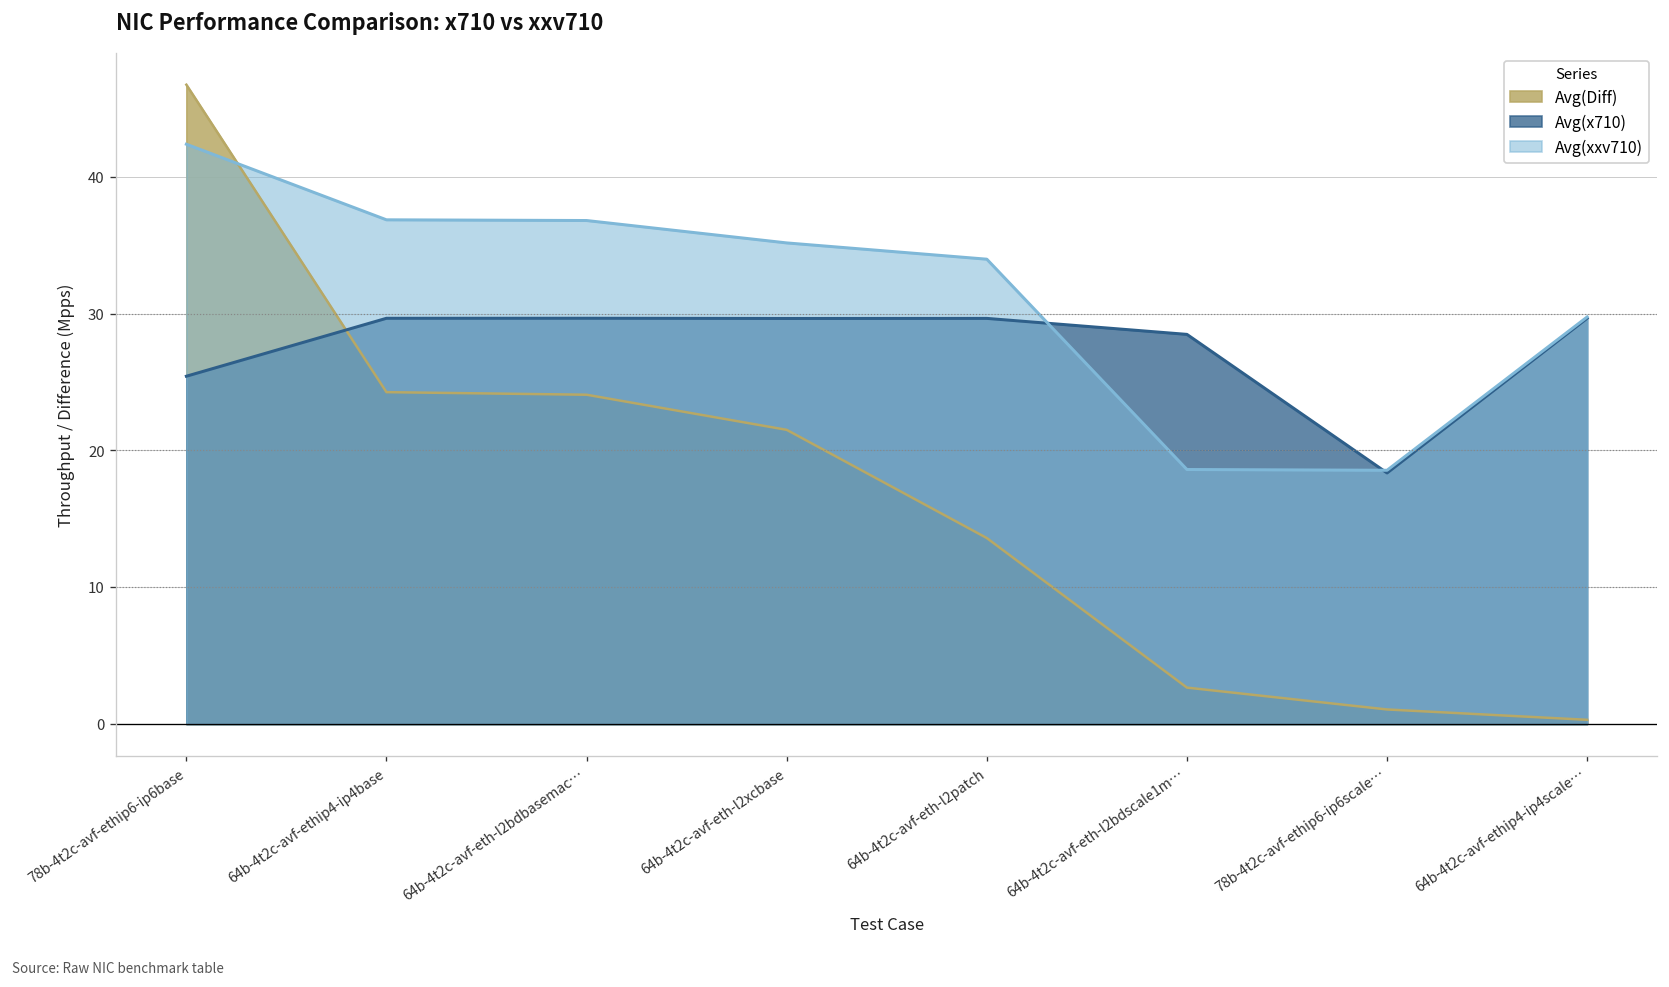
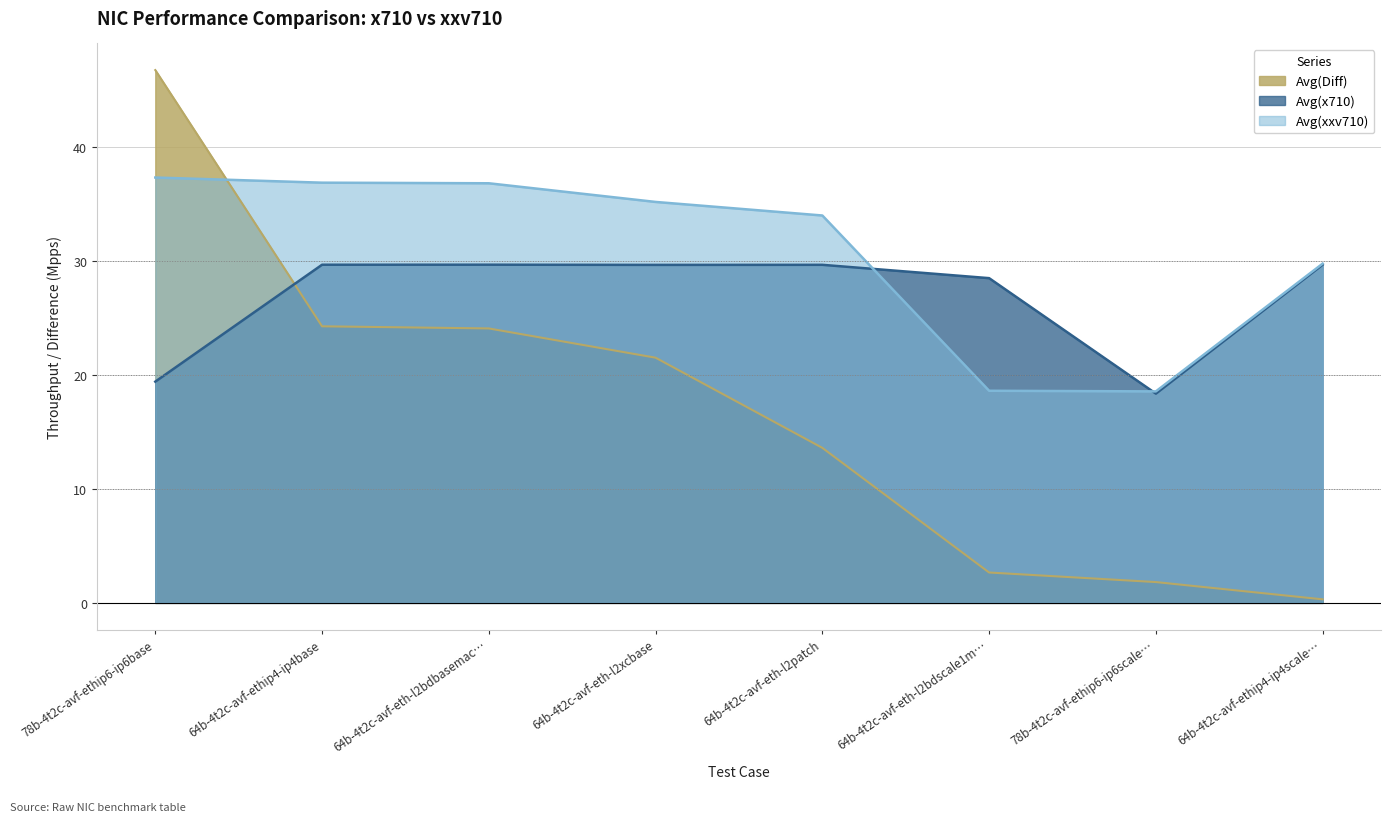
  {
    "Avg(Diff)": {
      "78b-4t2c-avf-ethip6-ip6base": 46.7,
      "64b-4t2c-avf-ethip4-ip4base": 24.3,
      "64b-4t2c-avf-eth-l2bdbasemac…": 24.1,
      "64b-4t2c-avf-eth-l2xcbase": 21.5,
      "64b-4t2c-avf-eth-l2patch": 13.6,
      "64b-4t2c-avf-eth-l2bdscale1m…": 2.7,
-     "78b-4t2c-avf-ethip6-ip6scale…": 1.1,
+     "78b-4t2c-avf-ethip6-ip6scale…": 1.8,
      "64b-4t2c-avf-ethip4-ip4scale…": 0.3
    },
    "Avg(x710)": {
-     "78b-4t2c-avf-ethip6-ip6base": 25.4,
+     "78b-4t2c-avf-ethip6-ip6base": 19.4,
      "64b-4t2c-avf-ethip4-ip4base": 29.7,
      "64b-4t2c-avf-eth-l2bdbasemac…": 29.7,
      "64b-4t2c-avf-eth-l2xcbase": 29.7,
      "64b-4t2c-avf-eth-l2patch": 29.7,
      "64b-4t2c-avf-eth-l2bdscale1m…": 28.5
    },
    "Avg(xxv710)": {
-     "78b-4t2c-avf-ethip6-ip6base": 42.4,
+     "78b-4t2c-avf-ethip6-ip6base": 37.3,
      "64b-4t2c-avf-ethip4-ip4base": 36.9,
      "64b-4t2c-avf-eth-l2bdbasemac…": 36.8,
      "64b-4t2c-avf-eth-l2xcbase": 35.2,
      "64b-4t2c-avf-eth-l2patch": 34.0,
      "64b-4t2c-avf-eth-l2bdscale1m…": 18.6
    }
  }
